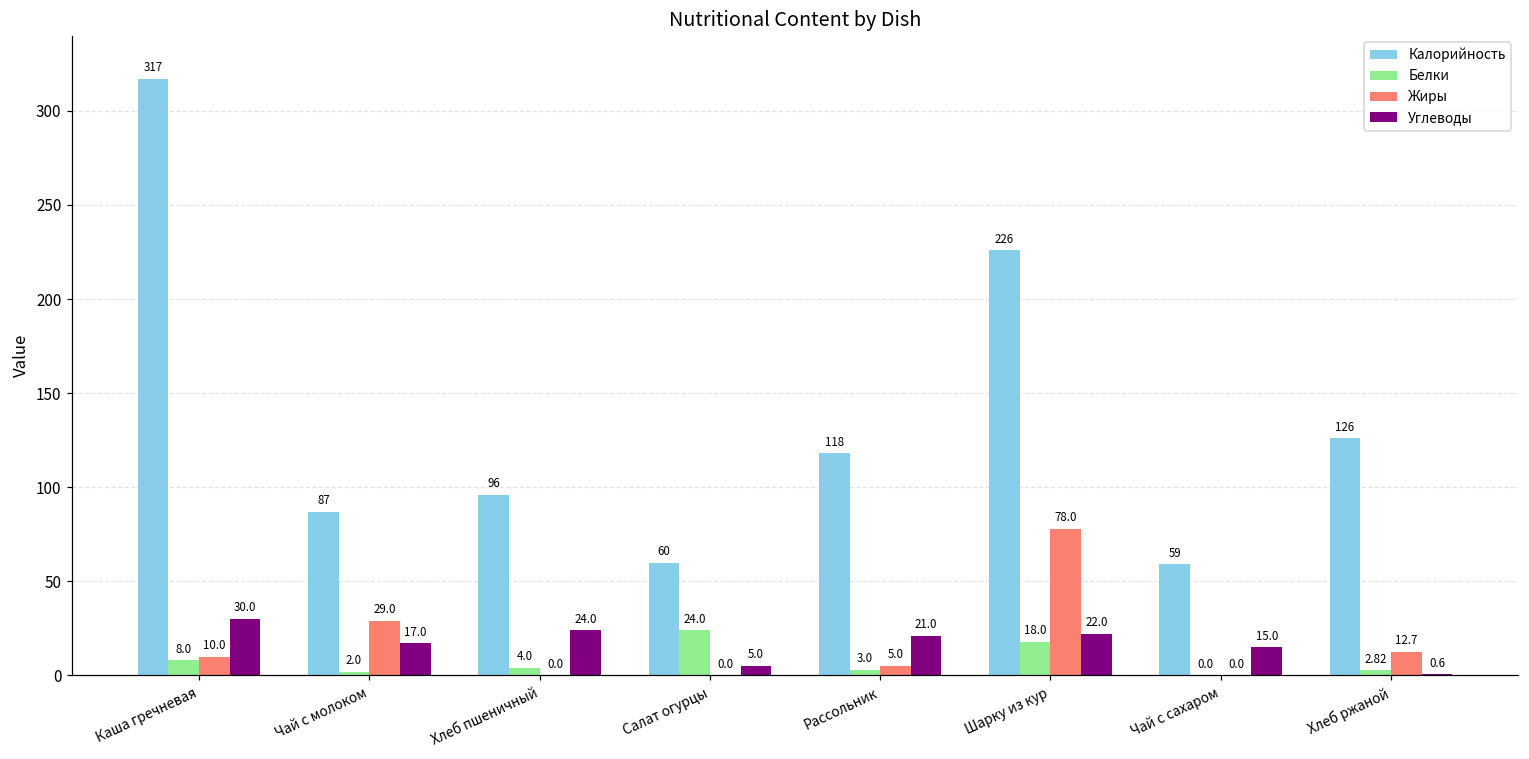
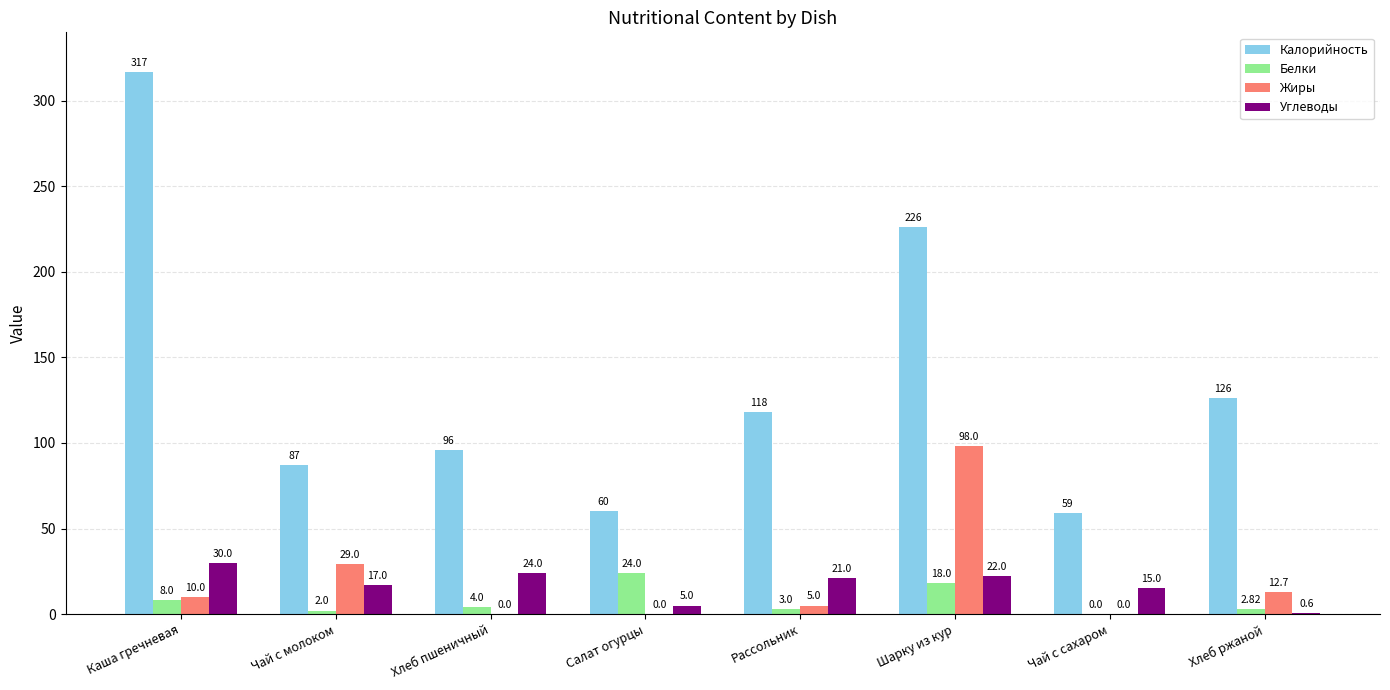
  {
    "Калорийность": {
      "Каша гречневая": 317,
      "Чай с молоком": 87,
      "Хлеб пшеничный": 96,
      "Салат огурцы": 60,
      "Рассольник": 118,
      "Шарку из кур": 226,
      "Чай с сахаром": 59,
      "Хлеб ржаной": 126
    },
    "Белки": {
      "Каша гречневая": 8.0,
      "Чай с молоком": 2.0,
      "Хлеб пшеничный": 4.0,
      "Салат огурцы": 24.0,
      "Рассольник": 3.0,
      "Шарку из кур": 18.0,
      "Чай с сахаром": 0.0,
      "Хлеб ржаной": 2.82
    },
    "Жиры": {
      "Каша гречневая": 10.0,
      "Чай с молоком": 29.0,
      "Хлеб пшеничный": 0.0,
      "Салат огурцы": 0.0,
      "Рассольник": 5.0,
-     "Шарку из кур": 78.0,
+     "Шарку из кур": 98.0,
      "Чай с сахаром": 0.0,
      "Хлеб ржаной": 12.7
    },
    "Углеводы": {
      "Каша гречневая": 30.0,
      "Чай с молоком": 17.0,
      "Хлеб пшеничный": 24.0,
      "Салат огурцы": 5.0,
      "Рассольник": 21.0,
      "Шарку из кур": 22.0,
      "Чай с сахаром": 15.0,
      "Хлеб ржаной": 0.6
    }
  }
